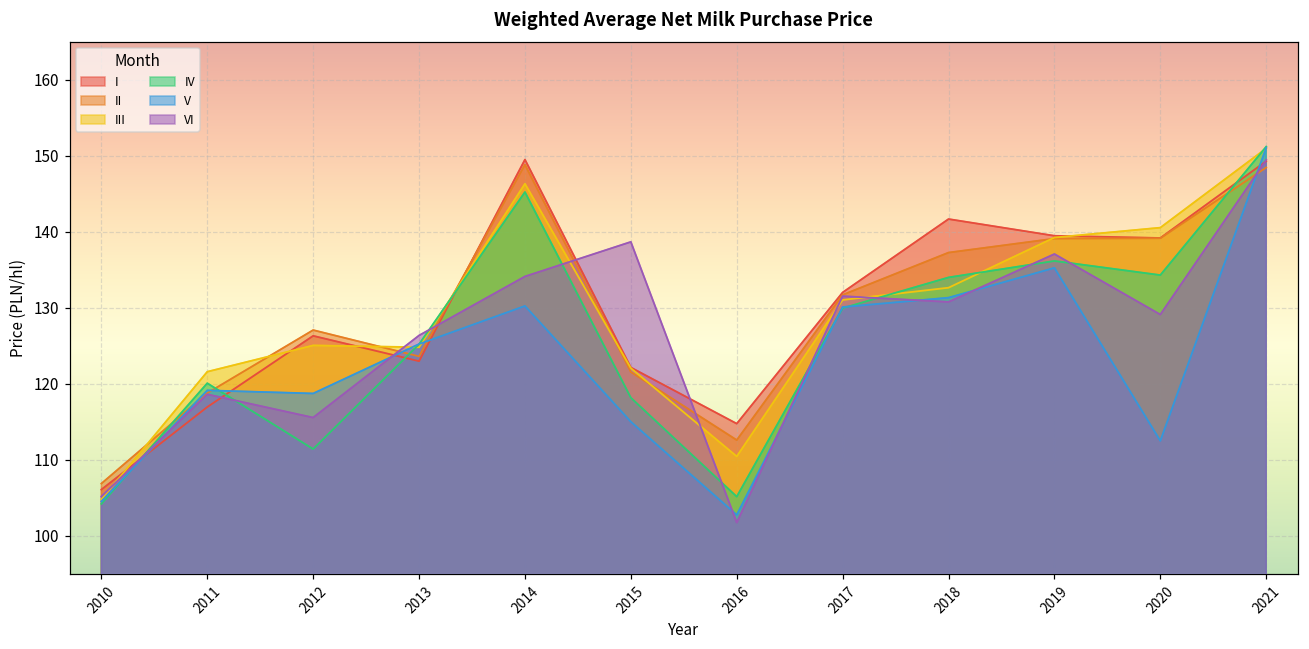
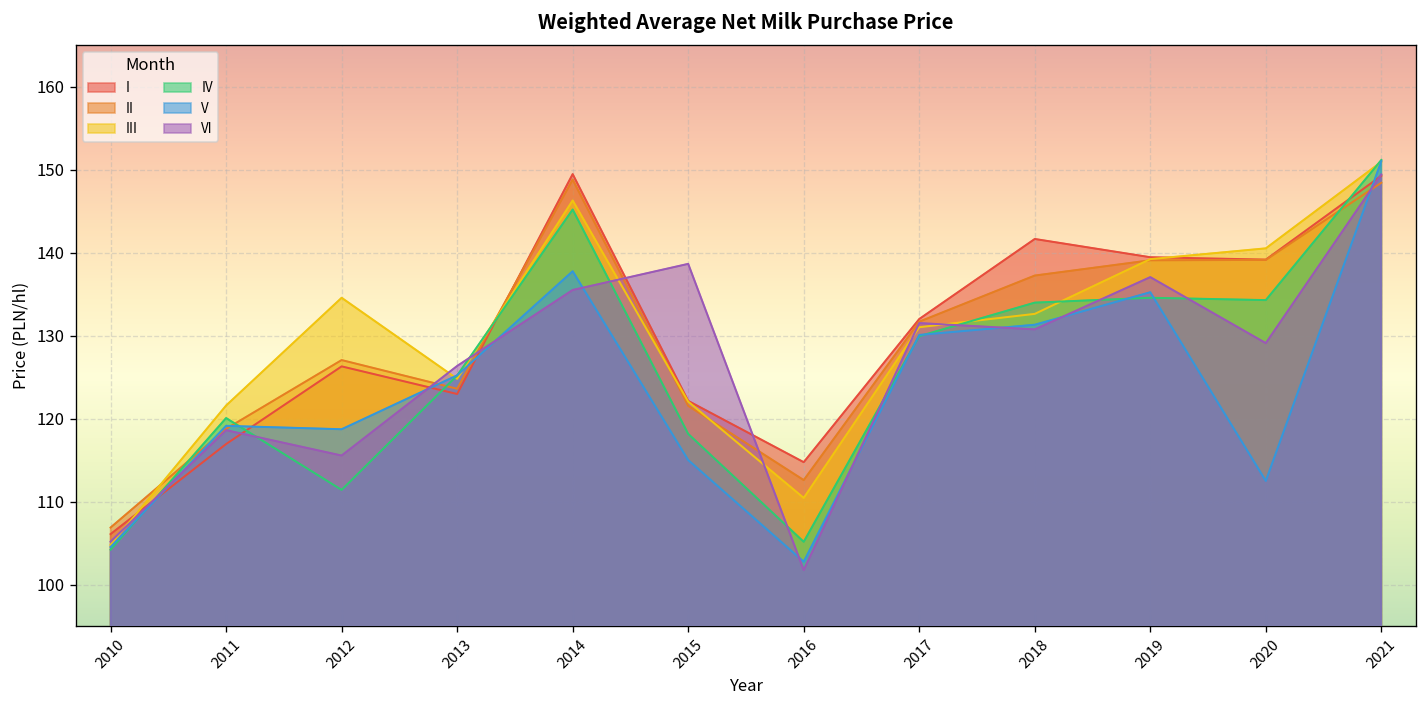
  {
    "III": {
      "2011": 122,
-     "2012": 125,
+     "2012": 135,
      "2013": 125,
      "2014": 146,
      "2016": 110,
      "2017": 131,
      "2018": 133,
      "2020": 141
    },
    "IV": {
      "2011": 120,
      "2012": 111,
      "2014": 145,
      "2015": 118,
      "2016": 105,
      "2018": 134,
-     "2019": 136,
+     "2019": 135,
      "2020": 134
    },
    "V": {
      "2012": 119,
-     "2014": 130,
+     "2014": 138,
      "2015": 115,
      "2016": 103,
      "2018": 131,
      "2019": 135,
      "2020": 113
    },
    "VI": {
      "2010": 105,
      "2012": 116,
      "2013": 126,
-     "2014": 134,
+     "2014": 136,
      "2015": 139,
      "2016": 102,
      "2018": 131,
      "2019": 137,
      "2020": 129
    }
  }
